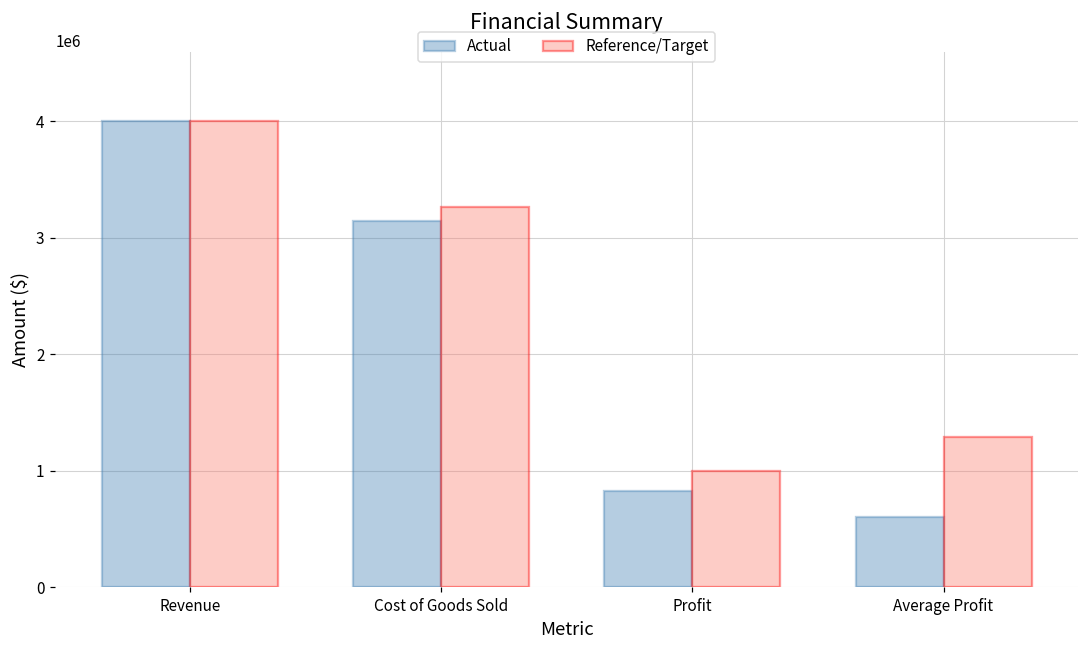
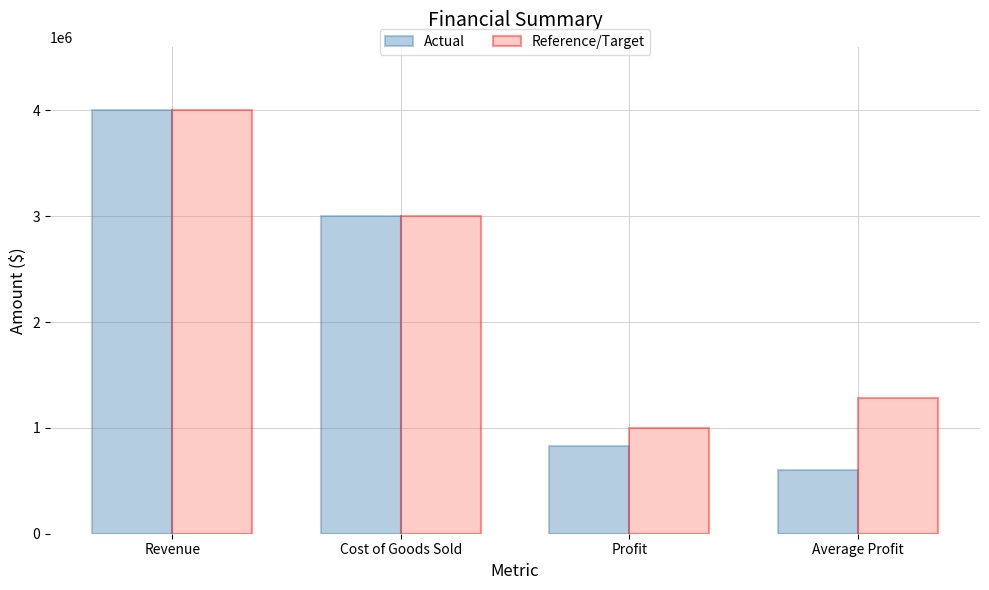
  {
    "Actual": {
      "Revenue": 4000000,
-     "Cost of Goods Sold": 3150000,
+     "Cost of Goods Sold": 3000000,
      "Profit": 830000,
      "Average Profit": 600000
    },
    "Reference/Target": {
      "Revenue": 4000000,
-     "Cost of Goods Sold": 3260000,
+     "Cost of Goods Sold": 3000000,
      "Profit": 1000000,
      "Average Profit": 1290000
    }
  }
